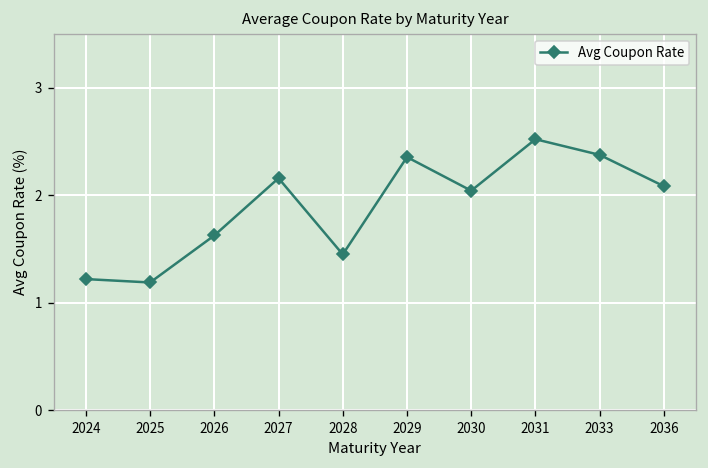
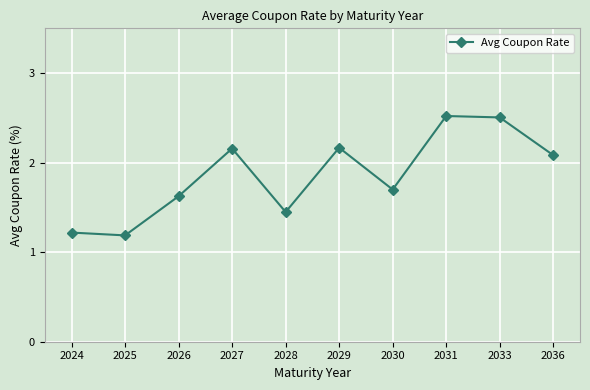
  {
    "2024": 1.2,
    "2025": 1.2,
    "2026": 1.6,
    "2027": 2.2,
    "2028": 1.4,
-   "2029": 2.4,
-   "2030": 2.0,
+   "2029": 2.2,
+   "2030": 1.7,
    "2031": 2.5,
-   "2033": 2.4,
+   "2033": 2.5,
    "2036": 2.1
  }
